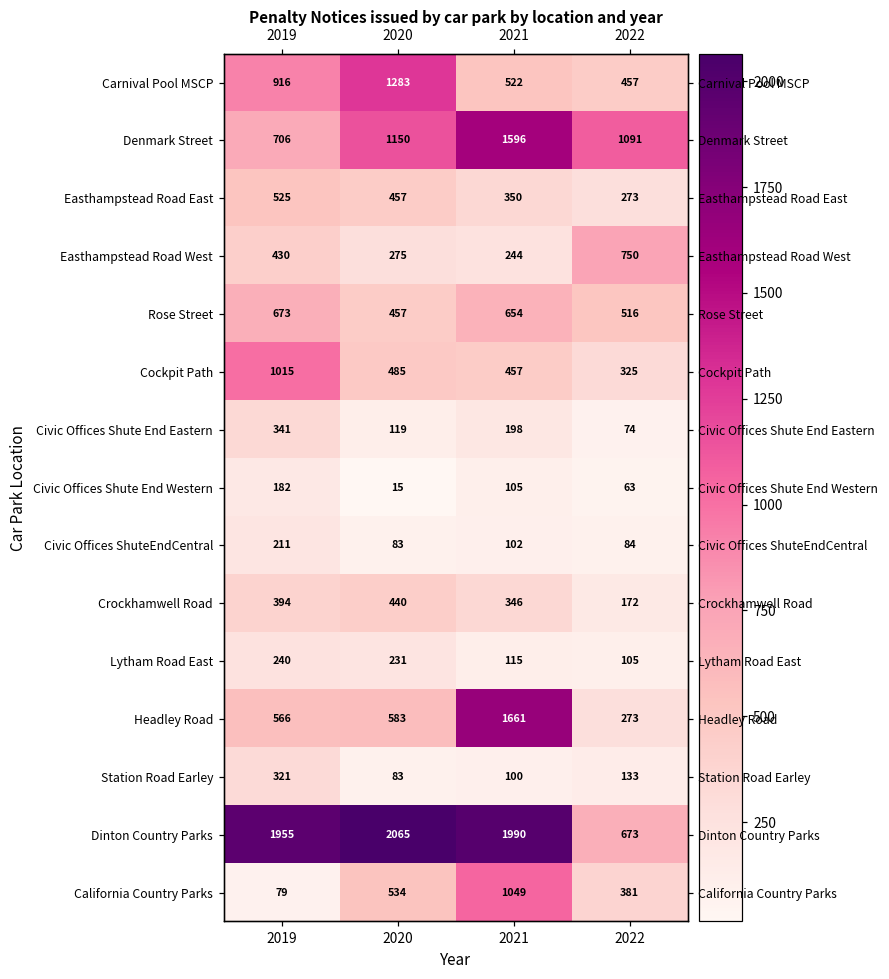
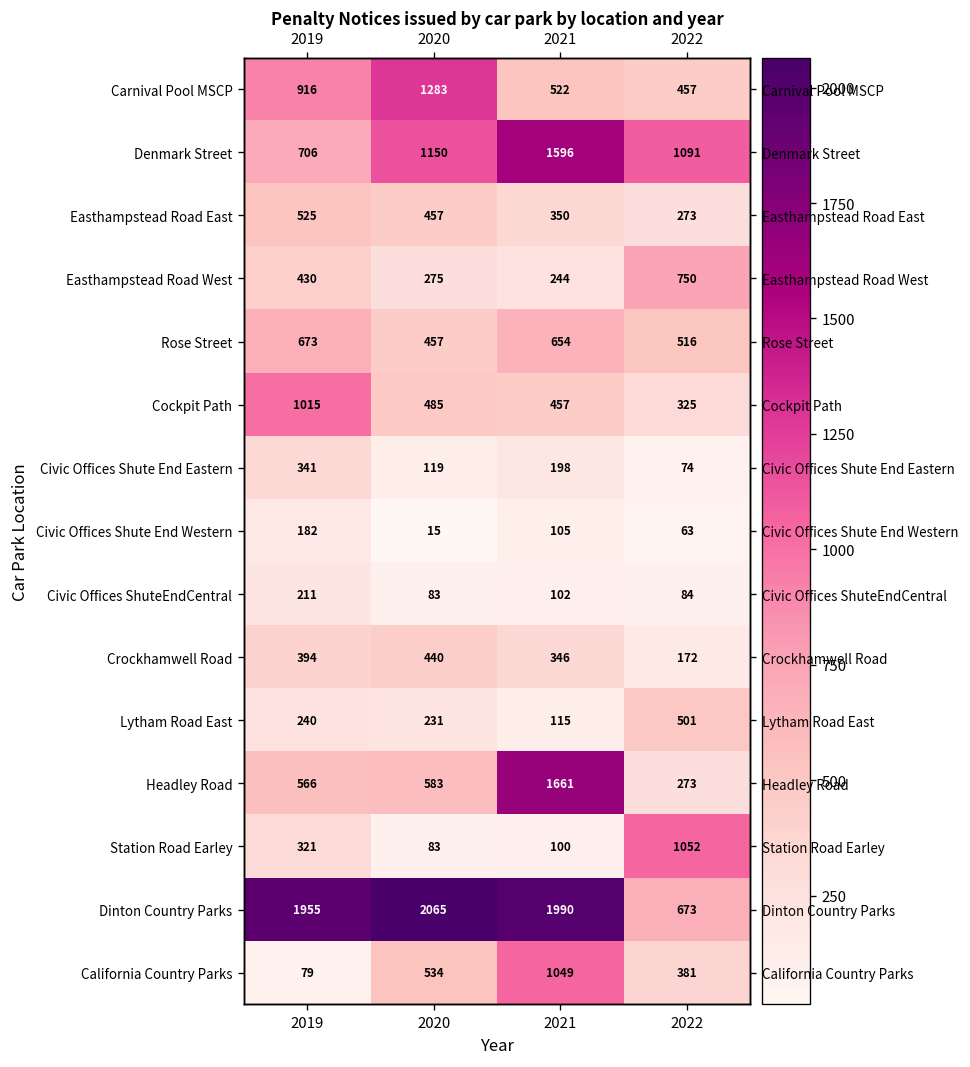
  {
    "Carnival Pool MSCP": {
      "2019": 916,
      "2020": 1283,
      "2021": 522,
      "2022": 457
    },
    "Denmark Street": {
      "2019": 706,
      "2020": 1150,
      "2021": 1596,
      "2022": 1091
    },
    "Easthampstead Road East": {
      "2019": 525,
      "2020": 457,
      "2021": 350,
      "2022": 273
    },
    "Easthampstead Road West": {
      "2019": 430,
      "2020": 275,
      "2021": 244,
      "2022": 750
    },
    "Rose Street": {
      "2019": 673,
      "2020": 457,
      "2021": 654,
      "2022": 516
    },
    "Cockpit Path": {
      "2019": 1015,
      "2020": 485,
      "2021": 457,
      "2022": 325
    },
    "Civic Offices Shute End Eastern": {
      "2019": 341,
      "2020": 119,
      "2021": 198,
      "2022": 74
    },
    "Civic Offices Shute End Western": {
      "2019": 182,
      "2020": 15,
      "2021": 105,
      "2022": 63
    },
    "Civic Offices ShuteEndCentral": {
      "2019": 211,
      "2020": 83,
      "2021": 102,
      "2022": 84
    },
    "Crockhamwell Road": {
      "2019": 394,
      "2020": 440,
      "2021": 346,
      "2022": 172
    },
    "Lytham Road East": {
      "2019": 240,
      "2020": 231,
      "2021": 115,
-     "2022": 105
+     "2022": 501
    },
    "Headley Road": {
      "2019": 566,
      "2020": 583,
      "2021": 1661,
      "2022": 273
    },
    "Station Road Earley": {
      "2019": 321,
      "2020": 83,
      "2021": 100,
-     "2022": 133
+     "2022": 1052
    },
    "Dinton Country Parks": {
      "2019": 1955,
      "2020": 2065,
      "2021": 1990,
      "2022": 673
    },
    "California Country Parks": {
      "2019": 79,
      "2020": 534,
      "2021": 1049,
      "2022": 381
    }
  }
